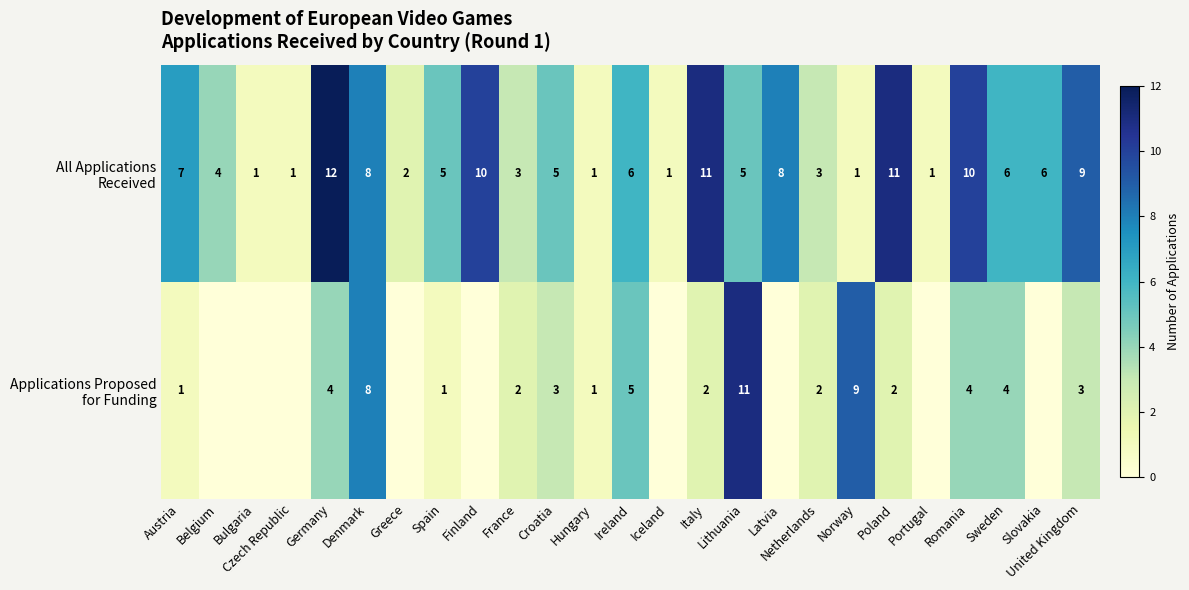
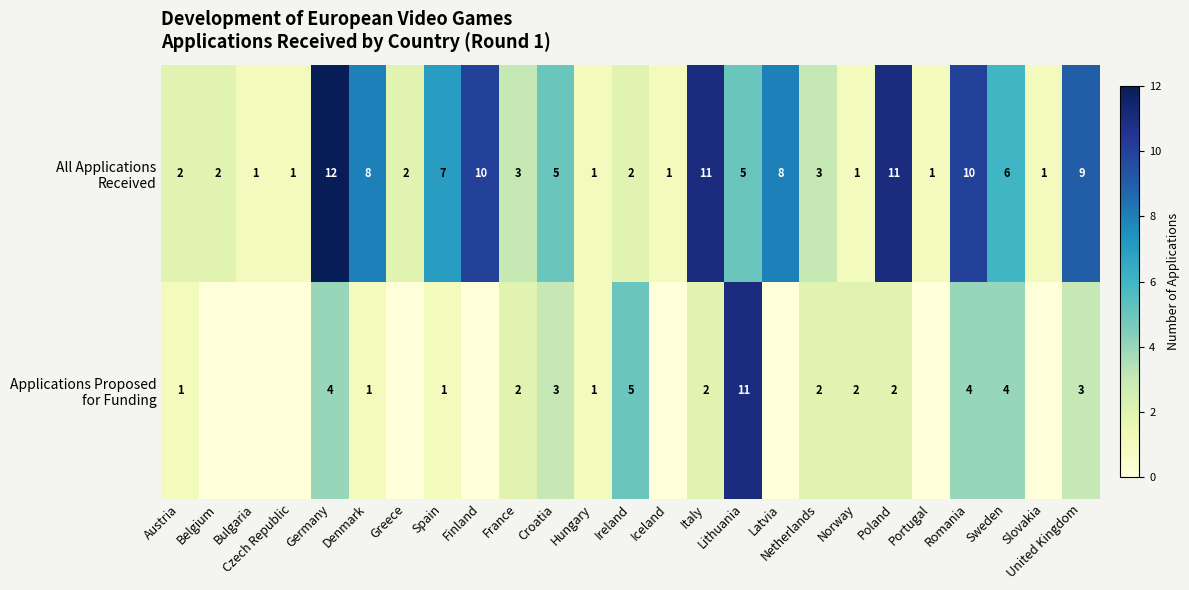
  {
    "All Applications Received": {
-     "Austria": 7,
-     "Belgium": 4,
+     "Austria": 2,
+     "Belgium": 2,
      "Bulgaria": 1,
      "Czech Republic": 1,
      "Germany": 12,
      "Denmark": 8,
      "Greece": 2,
-     "Spain": 5,
+     "Spain": 7,
      "Finland": 10,
      "France": 3,
      "Croatia": 5,
      "Hungary": 1,
-     "Ireland": 6,
+     "Ireland": 2,
      "Iceland": 1,
      "Italy": 11,
      "Lithuania": 5,
      "Latvia": 8,
      "Netherlands": 3,
      "Norway": 1,
      "Poland": 11,
      "Portugal": 1,
      "Romania": 10,
      "Sweden": 6,
-     "Slovakia": 6,
+     "Slovakia": 1,
      "United Kingdom": 9
    },
    "Applications Proposed for Funding": {
      "Austria": 1,
      "Germany": 4,
-     "Denmark": 8,
+     "Denmark": 1,
      "Spain": 1,
      "France": 2,
      "Croatia": 3,
      "Hungary": 1,
      "Ireland": 5,
      "Italy": 2,
      "Lithuania": 11,
      "Netherlands": 2,
-     "Norway": 9,
+     "Norway": 2,
      "Poland": 2,
      "Romania": 4,
      "Sweden": 4,
      "United Kingdom": 3
    }
  }
